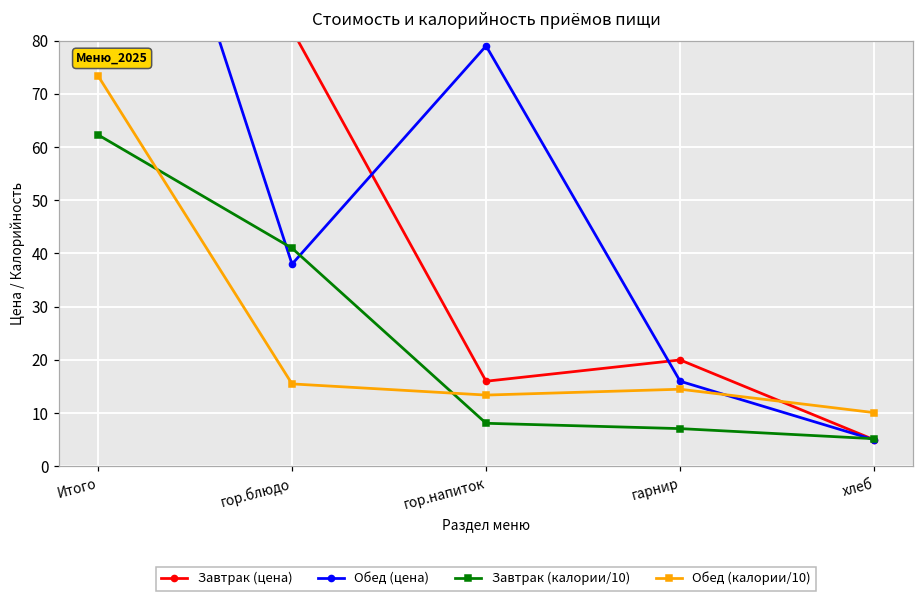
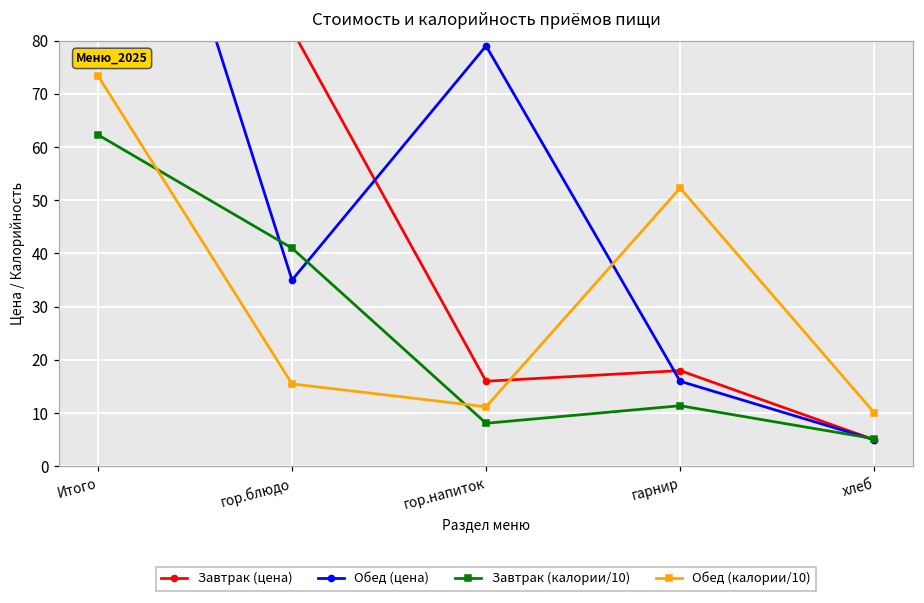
  {
    "Завтрак (цена)": {
      "гор.напиток": 16,
-     "гарнир": 20
+     "гарнир": 18
    },
    "Обед (цена)": {
-     "гор.блюдо": 38,
+     "гор.блюдо": 35,
      "гор.напиток": 79,
      "гарнир": 16
    },
    "Завтрак (калории/10)": {
      "Итого": 62,
      "гор.блюдо": 41,
      "гор.напиток": 8,
-     "гарнир": 7
+     "гарнир": 11
    },
    "Обед (калории/10)": {
      "гор.блюдо": 16,
-     "гор.напиток": 13,
-     "гарнир": 15,
+     "гор.напиток": 11,
+     "гарнир": 52,
      "хлеб": 10
    }
  }
